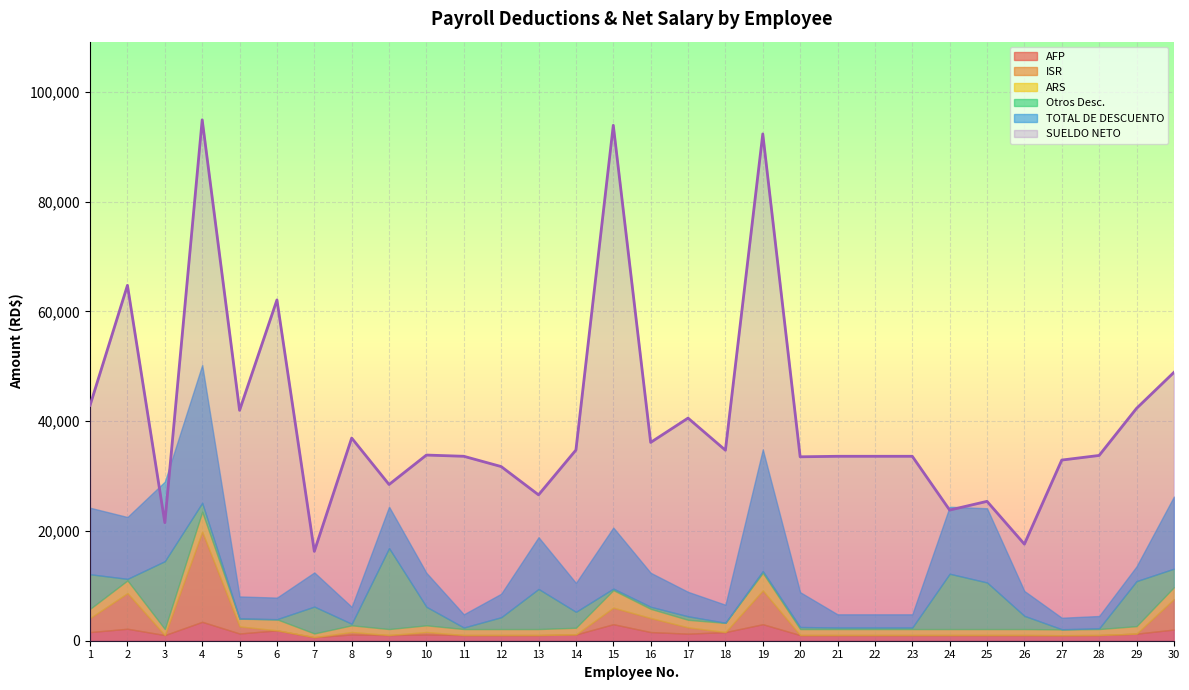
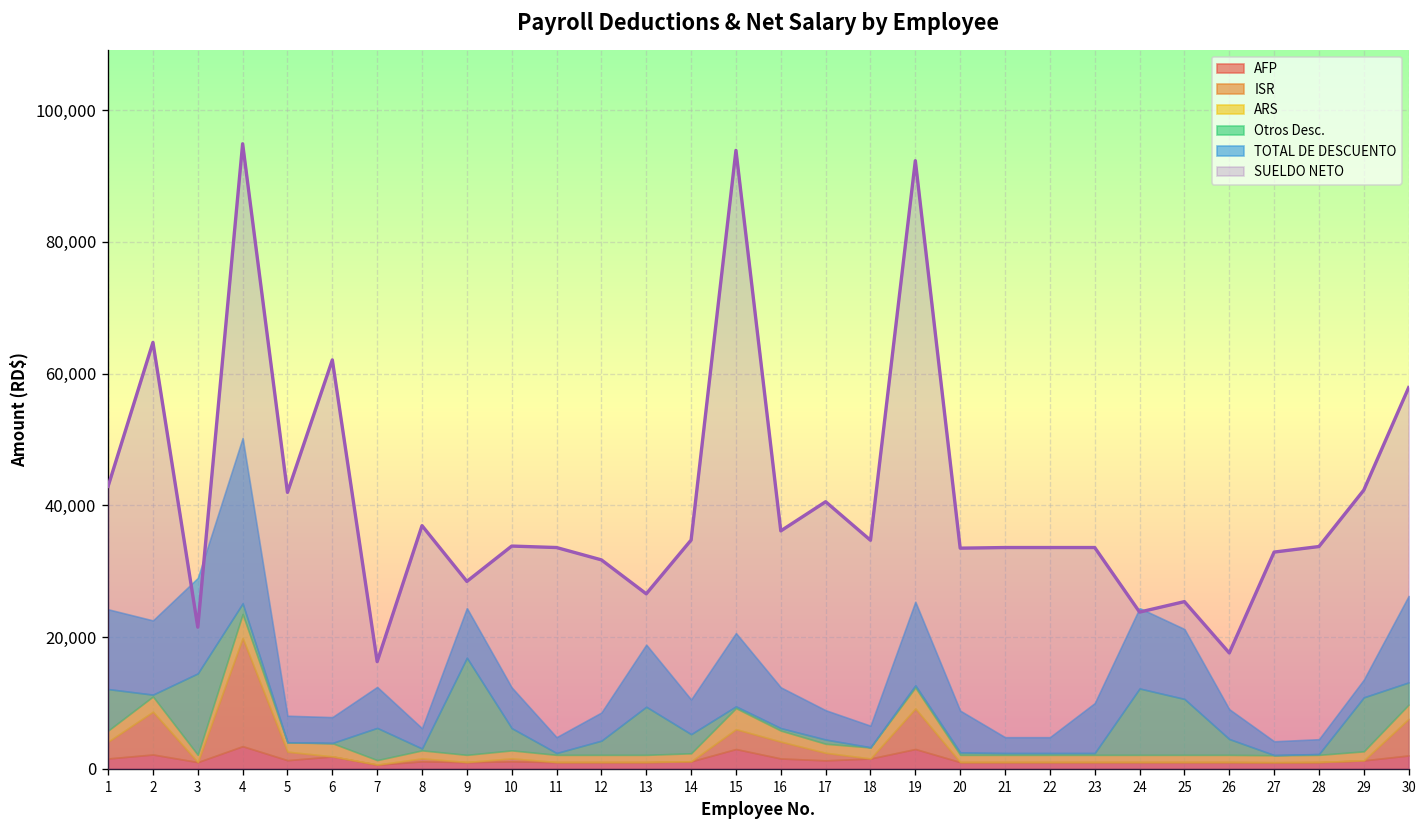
  {
    "ARS": {
      "1": "2,000",
      "3": "1,000",
      "4": "4,000",
      "7": "1,000",
      "9": "1,000",
      "10": "1,000",
      "12": "1,000",
      "13": "1,000",
      "14": "1,000",
      "17": "1,000",
      "24": "1,000",
      "25": "1,000",
      "26": "1,000",
      "29": "1,000",
      "30": "2,000"
    },
    "Otros Desc.": {
      "1": "6,000",
      "3": "12,000",
      "4": "2,000",
      "7": "5,000",
      "9": "15,000",
      "10": "3,000",
      "12": "2,000",
      "13": "7,000",
      "14": "3,000",
      "17": "1,000",
      "24": "10,000",
      "25": "8,000",
      "26": "2,000",
      "29": "8,000",
      "30": "3,000"
    },
    "TOTAL DE DESCUENTO": {
      "1": "12,000",
      "2": "11,000",
      "3": "14,000",
      "4": "25,000",
      "5": "4,000",
      "6": "4,000",
      "7": "6,000",
      "8": "3,000",
      "9": "8,000",
      "10": "6,000",
      "11": "2,000",
      "12": "4,000",
      "13": "9,000",
      "14": "5,000",
      "15": "11,000",
      "16": "6,000",
      "17": "4,000",
      "18": "3,000",
-     "19": "22,000",
+     "19": "13,000",
      "20": "6,000",
      "21": "2,000",
      "22": "2,000",
-     "23": "2,000",
+     "23": "8,000",
      "24": "12,000",
-     "25": "14,000",
+     "25": "11,000",
      "26": "5,000",
      "27": "2,000",
      "28": "2,000",
      "29": "3,000",
      "30": "13,000"
    },
    "SUELDO NETO": {
      "1": "43,000",
      "2": "65,000",
      "3": "22,000",
      "4": "95,000",
      "5": "42,000",
      "6": "62,000",
      "7": "16,000",
      "8": "37,000",
      "9": "28,000",
      "10": "34,000",
      "11": "34,000",
      "12": "32,000",
      "13": "27,000",
      "14": "35,000",
      "15": "94,000",
      "16": "36,000",
      "17": "41,000",
      "18": "35,000",
      "19": "92,000",
      "20": "34,000",
      "21": "34,000",
      "22": "34,000",
      "23": "34,000",
      "24": "24,000",
      "25": "25,000",
      "26": "18,000",
      "27": "33,000",
      "28": "34,000",
      "29": "42,000",
-     "30": "49,000"
+     "30": "58,000"
    }
  }
